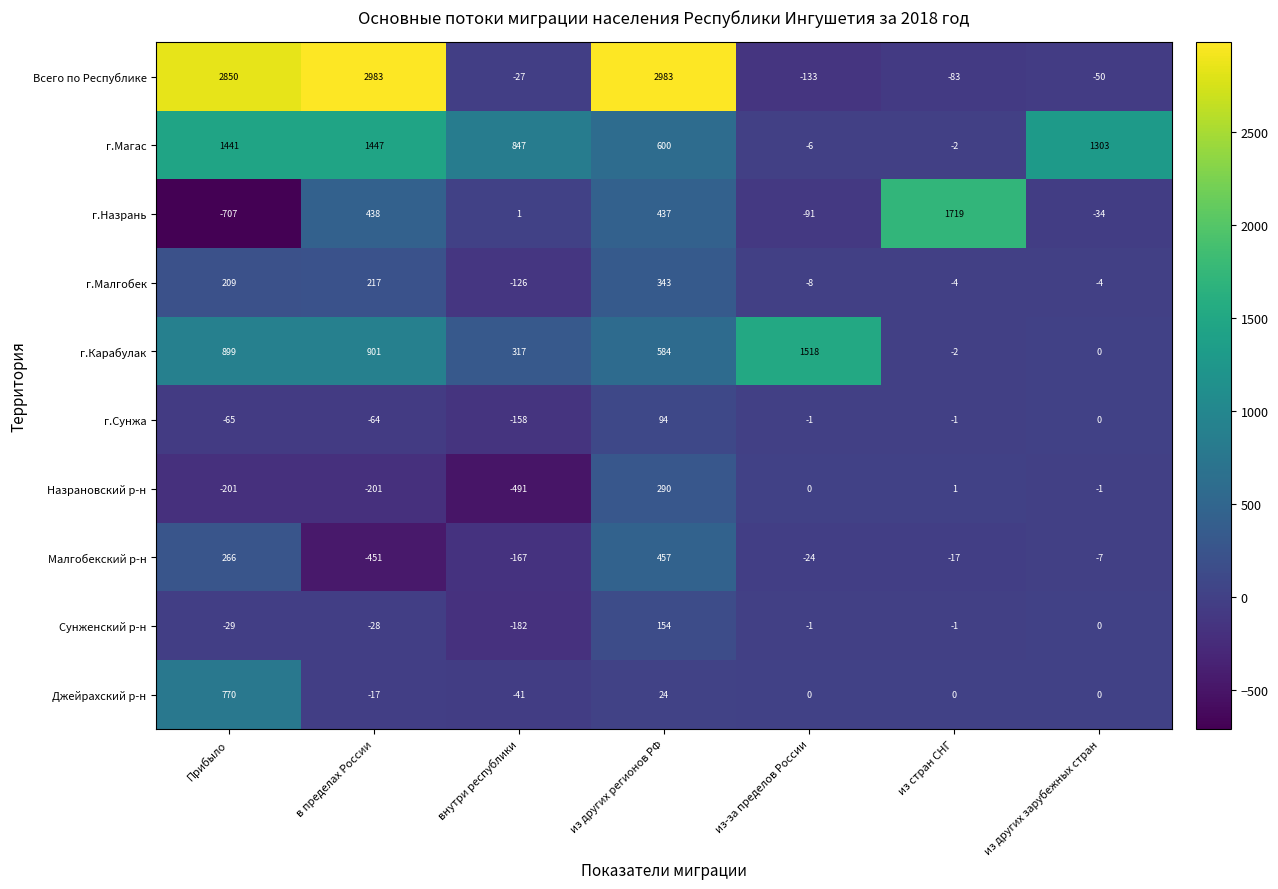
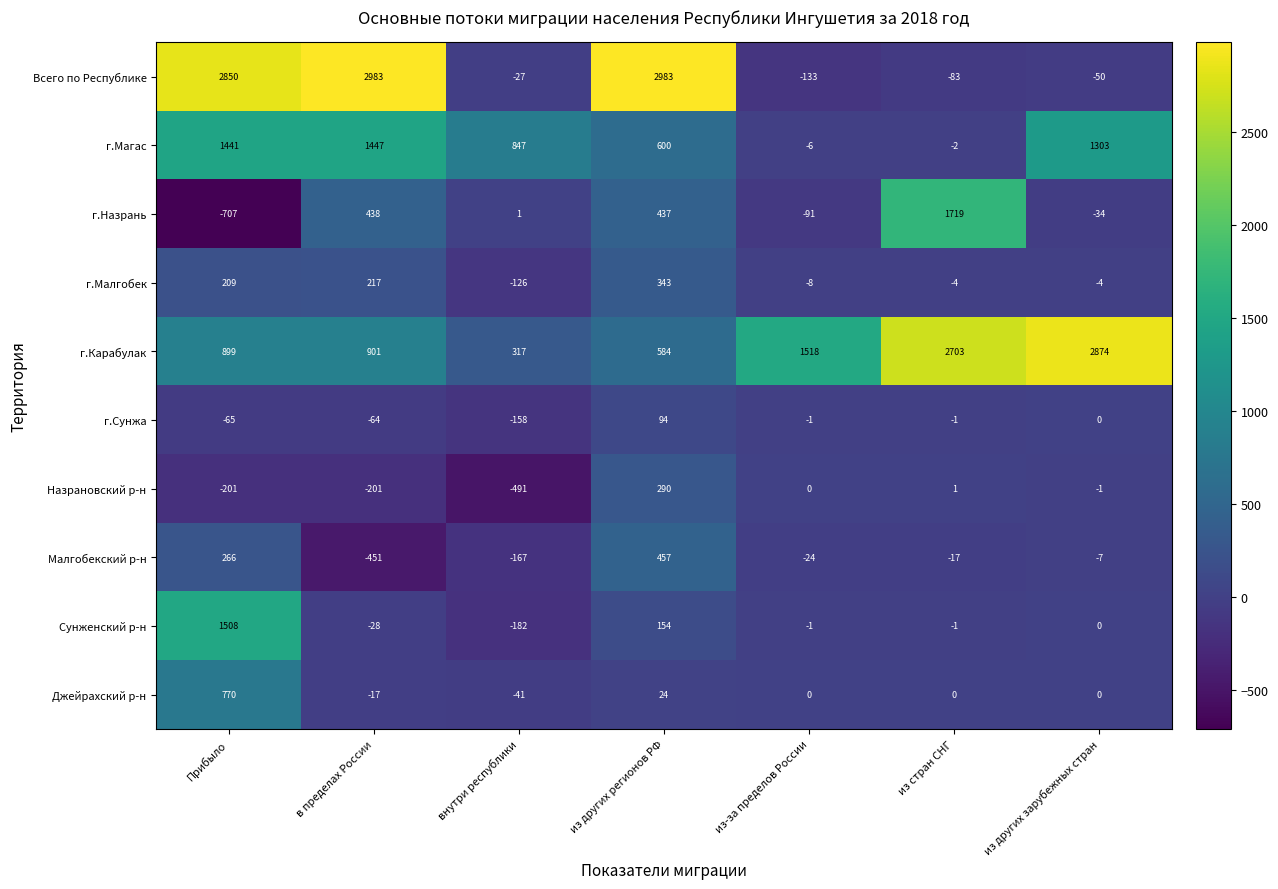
  {
    "Всего по Республике": {
      "Прибыло": 2850,
      "в пределах России": 2983,
      "внутри республики": -27,
      "из других регионов РФ": 2983,
      "из-за пределов России": -133,
      "из стран СНГ": -83,
      "из других зарубежных стран": -50
    },
    "г.Магас": {
      "Прибыло": 1441,
      "в пределах России": 1447,
      "внутри республики": 847,
      "из других регионов РФ": 600,
      "из-за пределов России": -6,
      "из стран СНГ": -2,
      "из других зарубежных стран": 1303
    },
    "г.Назрань": {
      "Прибыло": -707,
      "в пределах России": 438,
      "внутри республики": 1,
      "из других регионов РФ": 437,
      "из-за пределов России": -91,
      "из стран СНГ": 1719,
      "из других зарубежных стран": -34
    },
    "г.Малгобек": {
      "Прибыло": 209,
      "в пределах России": 217,
      "внутри республики": -126,
      "из других регионов РФ": 343,
      "из-за пределов России": -8,
      "из стран СНГ": -4,
      "из других зарубежных стран": -4
    },
    "г.Карабулак": {
      "Прибыло": 899,
      "в пределах России": 901,
      "внутри республики": 317,
      "из других регионов РФ": 584,
      "из-за пределов России": 1518,
-     "из стран СНГ": -2,
-     "из других зарубежных стран": 0
+     "из стран СНГ": 2703,
+     "из других зарубежных стран": 2874
    },
    "г.Сунжа": {
      "Прибыло": -65,
      "в пределах России": -64,
      "внутри республики": -158,
      "из других регионов РФ": 94,
      "из-за пределов России": -1,
      "из стран СНГ": -1,
      "из других зарубежных стран": 0
    },
    "Назрановский р-н": {
      "Прибыло": -201,
      "в пределах России": -201,
      "внутри республики": -491,
      "из других регионов РФ": 290,
      "из-за пределов России": 0,
      "из стран СНГ": 1,
      "из других зарубежных стран": -1
    },
    "Малгобекский р-н": {
      "Прибыло": 266,
      "в пределах России": -451,
      "внутри республики": -167,
      "из других регионов РФ": 457,
      "из-за пределов России": -24,
      "из стран СНГ": -17,
      "из других зарубежных стран": -7
    },
    "Сунженский р-н": {
-     "Прибыло": -29,
+     "Прибыло": 1508,
      "в пределах России": -28,
      "внутри республики": -182,
      "из других регионов РФ": 154,
      "из-за пределов России": -1,
      "из стран СНГ": -1,
      "из других зарубежных стран": 0
    },
    "Джейрахский р-н": {
      "Прибыло": 770,
      "в пределах России": -17,
      "внутри республики": -41,
      "из других регионов РФ": 24,
      "из-за пределов России": 0,
      "из стран СНГ": 0,
      "из других зарубежных стран": 0
    }
  }
